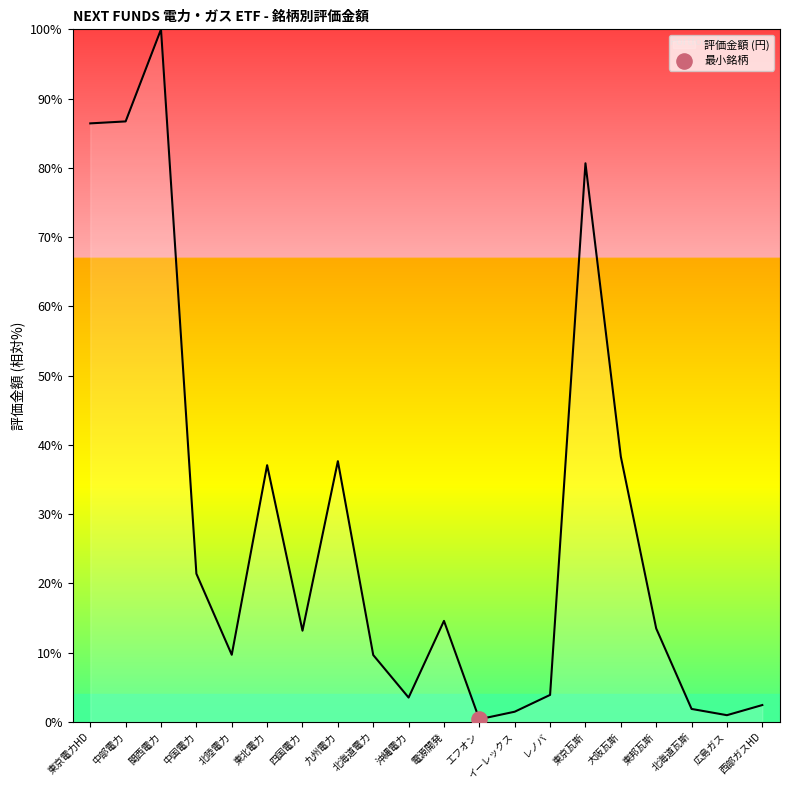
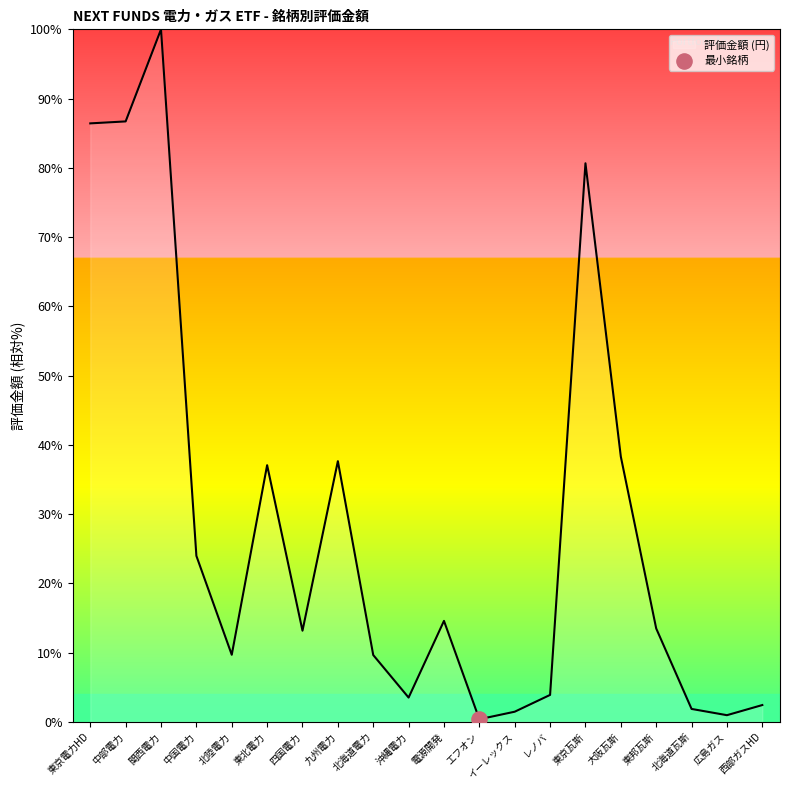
  {
    "評価金額 (円)": {
      "東京電力HD": "86%",
      "中部電力": "87%",
      "関西電力": "100%",
-     "中国電力": "21%",
+     "中国電力": "24%",
      "北陸電力": "10%",
      "東北電力": "37%",
      "四国電力": "13%",
      "九州電力": "38%",
      "北海道電力": "10%",
      "電源開発": "15%",
      "東京瓦斯": "81%",
      "大阪瓦斯": "38%",
      "東邦瓦斯": "13%"
    }
  }
